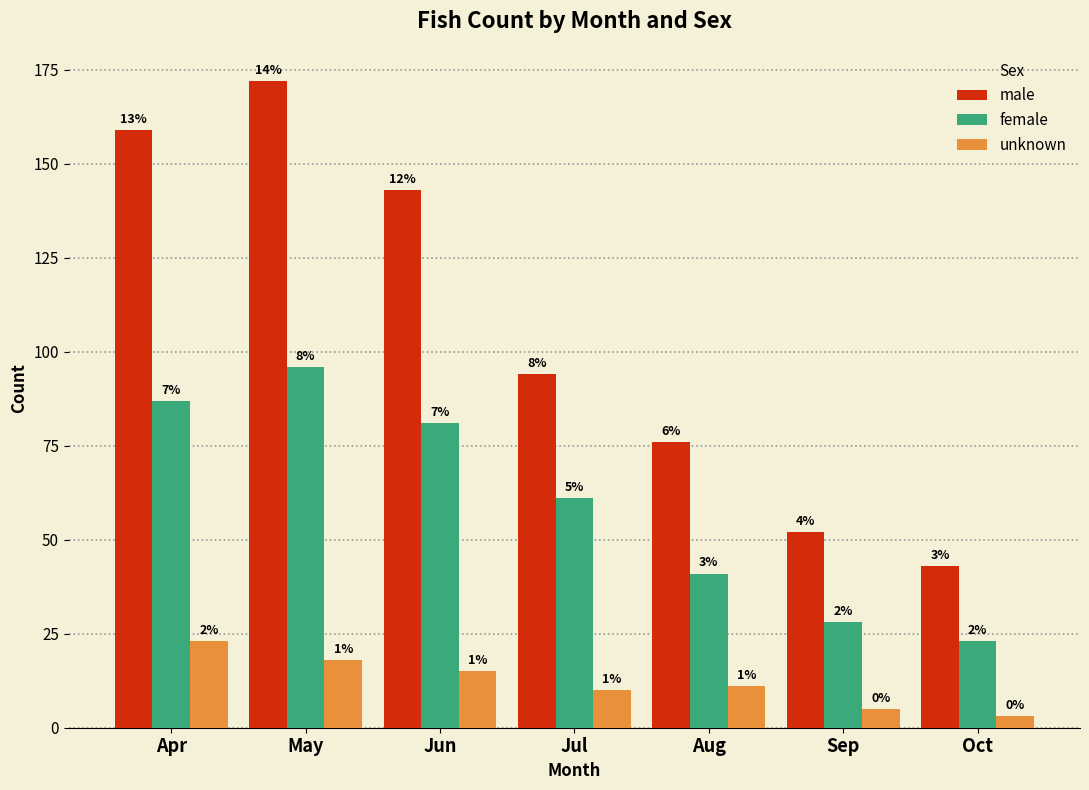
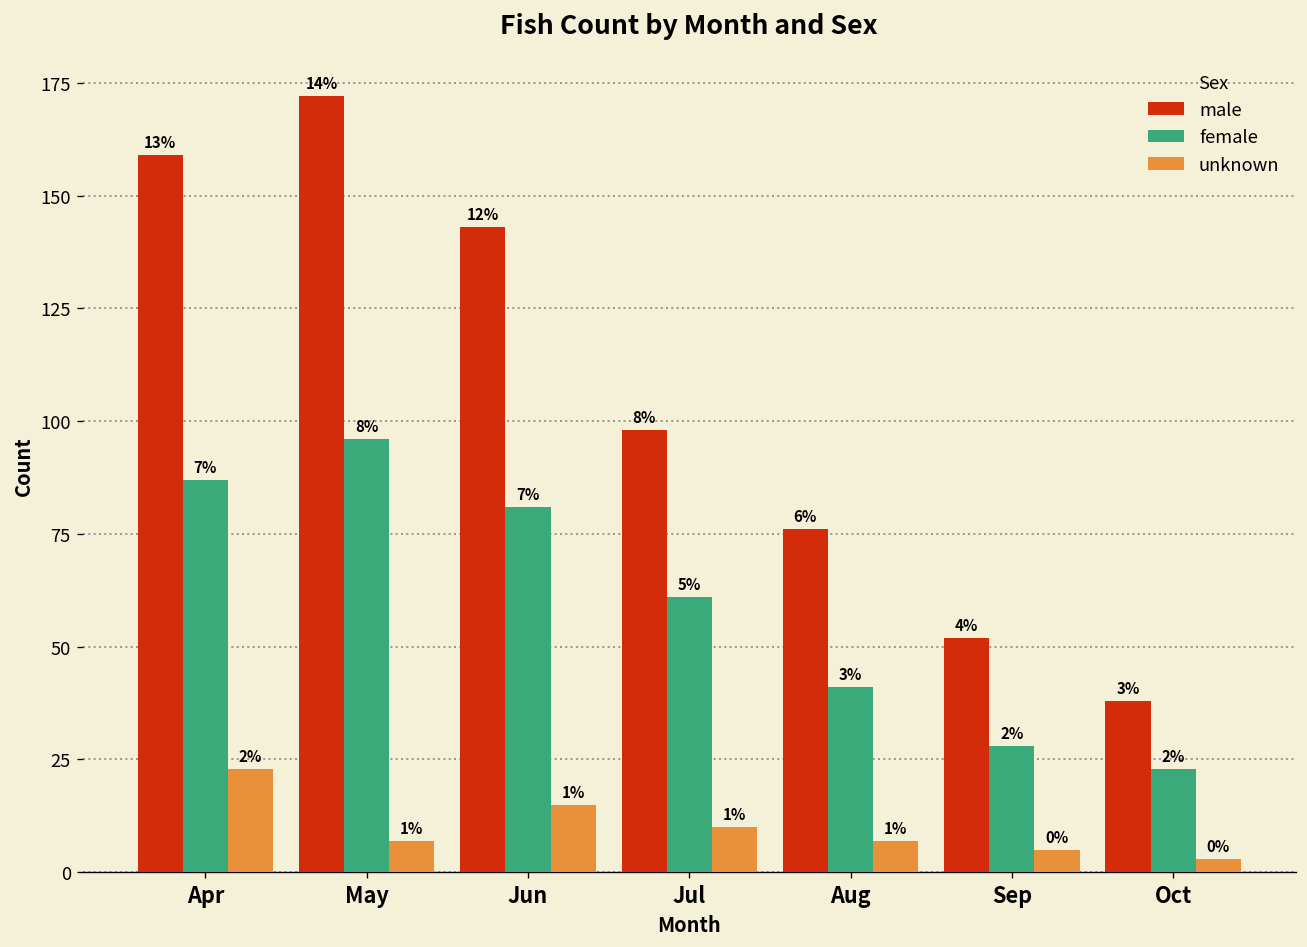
  {
    "male": {
-     "Jul": 94,
-     "Oct": 43
+     "Jul": 98,
+     "Oct": 38
    },
    "unknown": {
-     "May": 18,
-     "Aug": 11
+     "May": 7,
+     "Aug": 7
    }
  }
